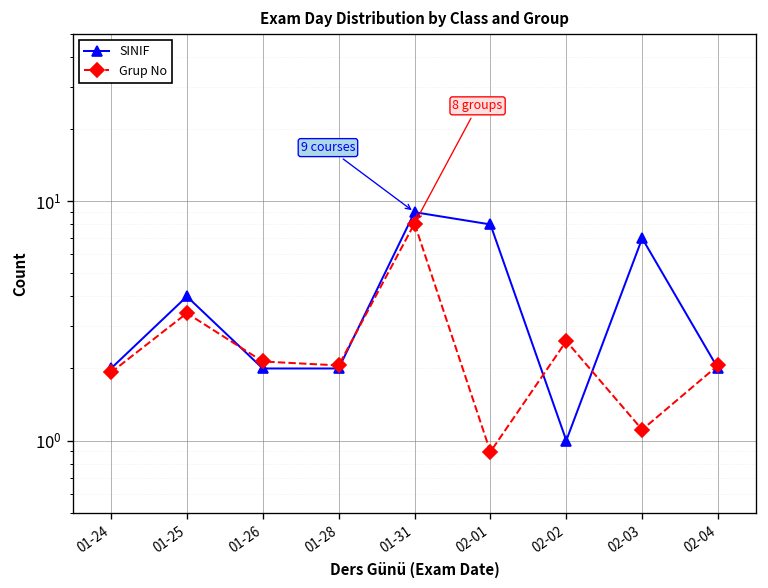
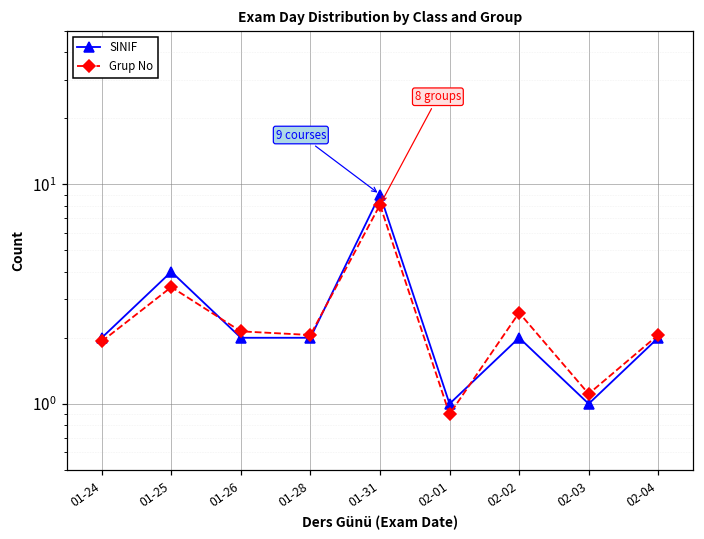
  {
    "SINIF": {
      "01-24": 2,
      "01-25": 4,
      "01-26": 2,
      "01-28": 2,
-     "02-01": 8,
-     "02-02": 1,
-     "02-03": 7,
+     "02-01": 1,
+     "02-02": 2,
+     "02-03": 1,
      "02-04": 2
    },
    "Grup No": {
      "01-24": 1.9,
      "01-25": 3.4,
      "01-26": 2.1,
      "01-28": 2,
      "01-31": 8,
      "02-01": 0.9,
      "02-02": 2.6,
      "02-03": 1.1,
      "02-04": 2.1
    }
  }
